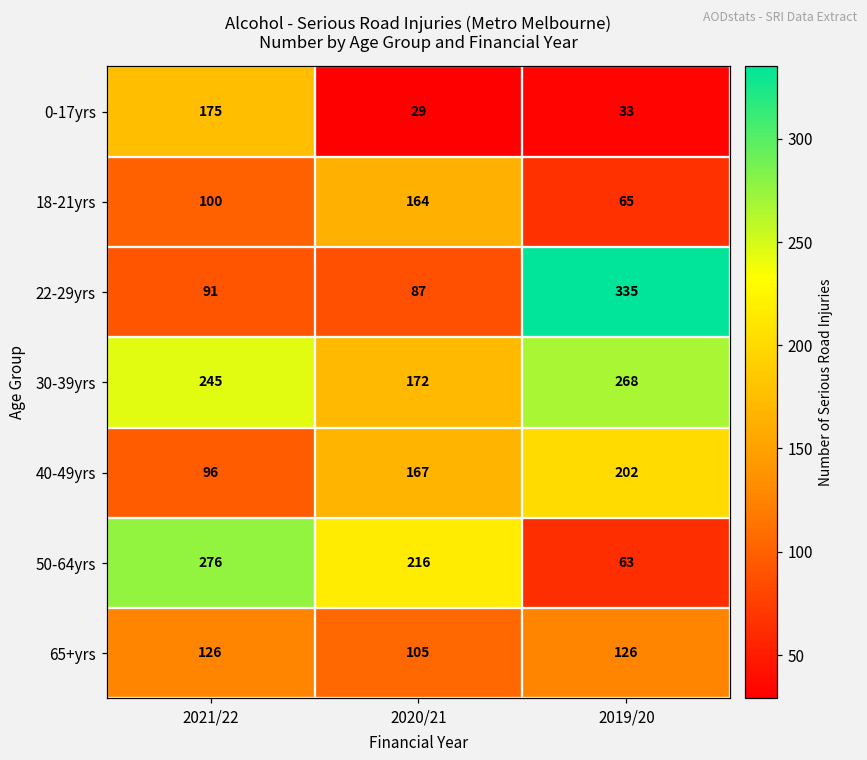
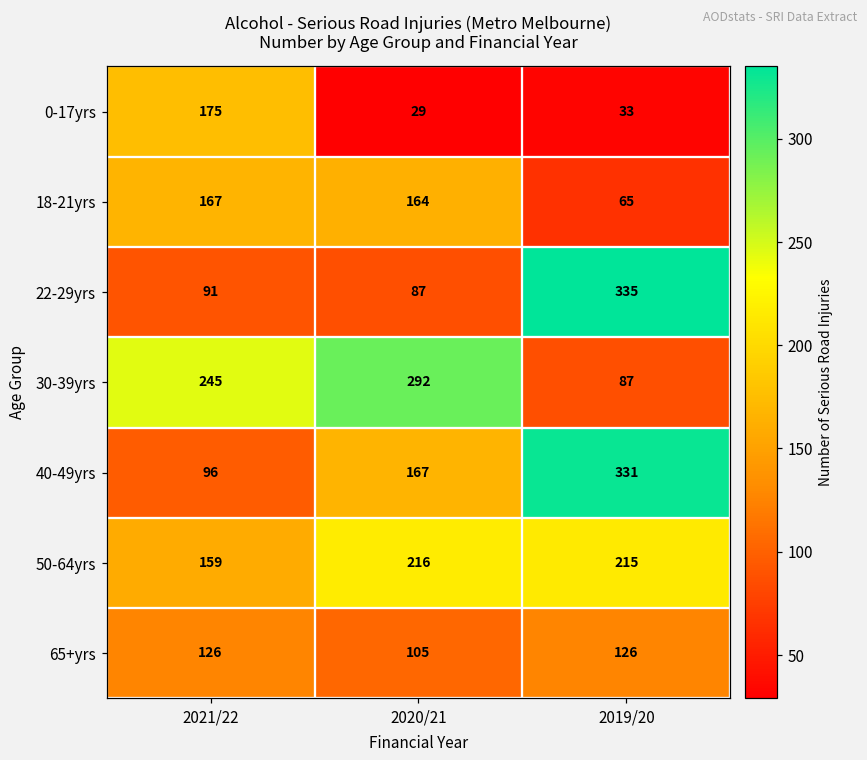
  {
    "0-17yrs": {
      "2021/22": 175,
      "2020/21": 29,
      "2019/20": 33
    },
    "18-21yrs": {
-     "2021/22": 100,
+     "2021/22": 167,
      "2020/21": 164,
      "2019/20": 65
    },
    "22-29yrs": {
      "2021/22": 91,
      "2020/21": 87,
      "2019/20": 335
    },
    "30-39yrs": {
      "2021/22": 245,
-     "2020/21": 172,
-     "2019/20": 268
+     "2020/21": 292,
+     "2019/20": 87
    },
    "40-49yrs": {
      "2021/22": 96,
      "2020/21": 167,
-     "2019/20": 202
+     "2019/20": 331
    },
    "50-64yrs": {
-     "2021/22": 276,
+     "2021/22": 159,
      "2020/21": 216,
-     "2019/20": 63
+     "2019/20": 215
    },
    "65+yrs": {
      "2021/22": 126,
      "2020/21": 105,
      "2019/20": 126
    }
  }
